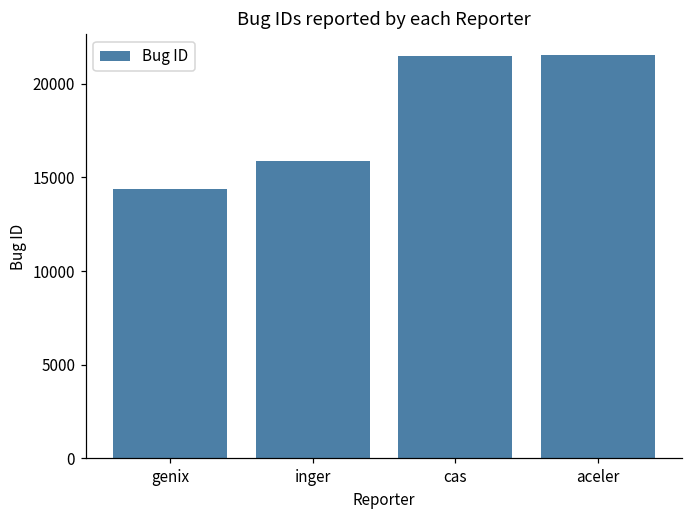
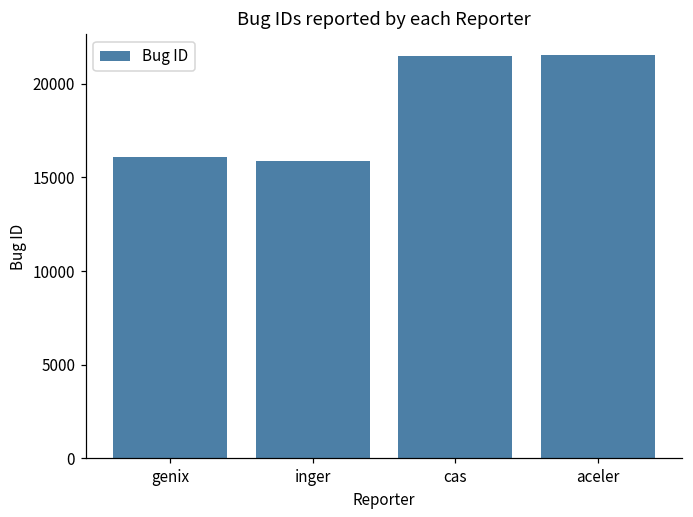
  {
-   "genix": 14400,
+   "genix": 16100,
    "inger": 15900,
    "cas": 21500,
    "aceler": 21600
  }
